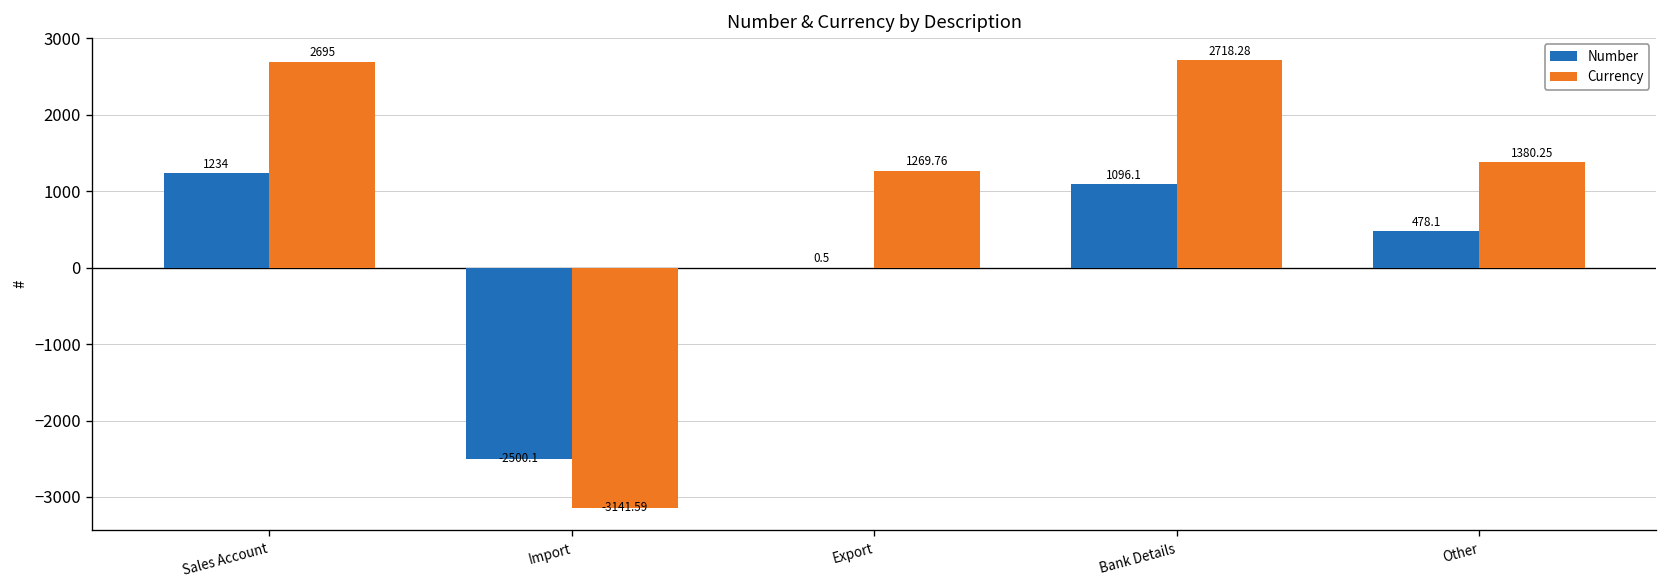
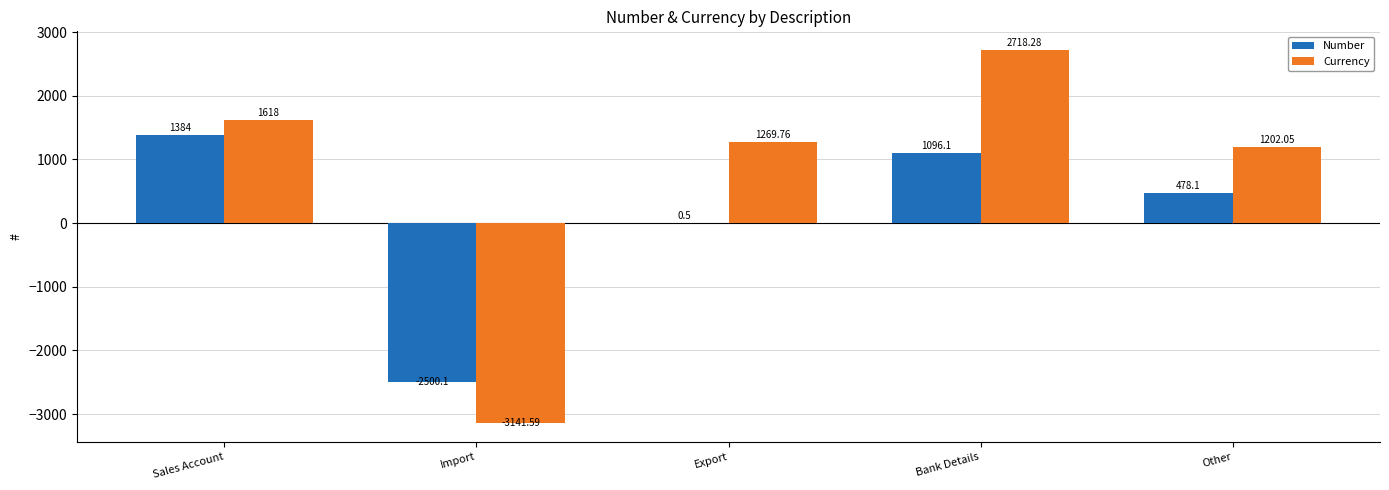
  {
    "Number": {
-     "Sales Account": 1234,
+     "Sales Account": 1384,
      "Import": -2500.1,
      "Export": 0.5,
      "Bank Details": 1096.1,
      "Other": 478.1
    },
    "Currency": {
-     "Sales Account": 2695,
+     "Sales Account": 1618,
      "Import": -3141.59,
      "Export": 1269.76,
      "Bank Details": 2718.28,
-     "Other": 1380.25
+     "Other": 1202.05
    }
  }
